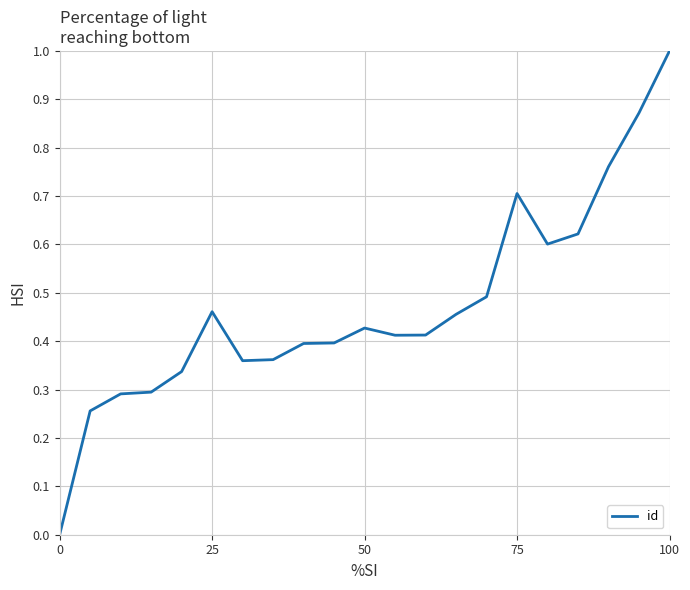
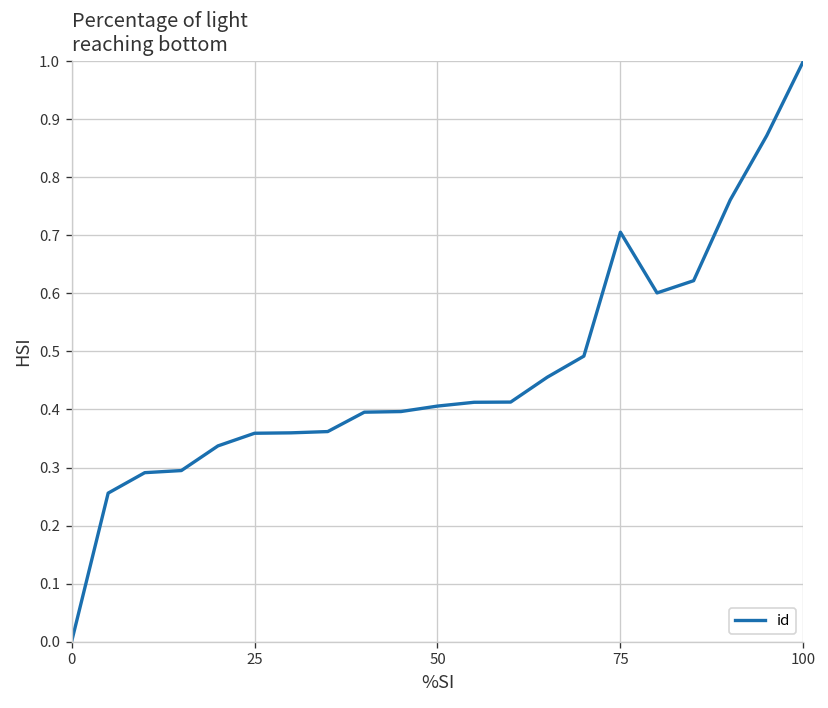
  {
    "0": 0.00,
-   "25": 0.46,
-   "50": 0.43,
+   "25": 0.36,
+   "50": 0.41,
    "75": 0.71,
    "100": 1.00
  }
